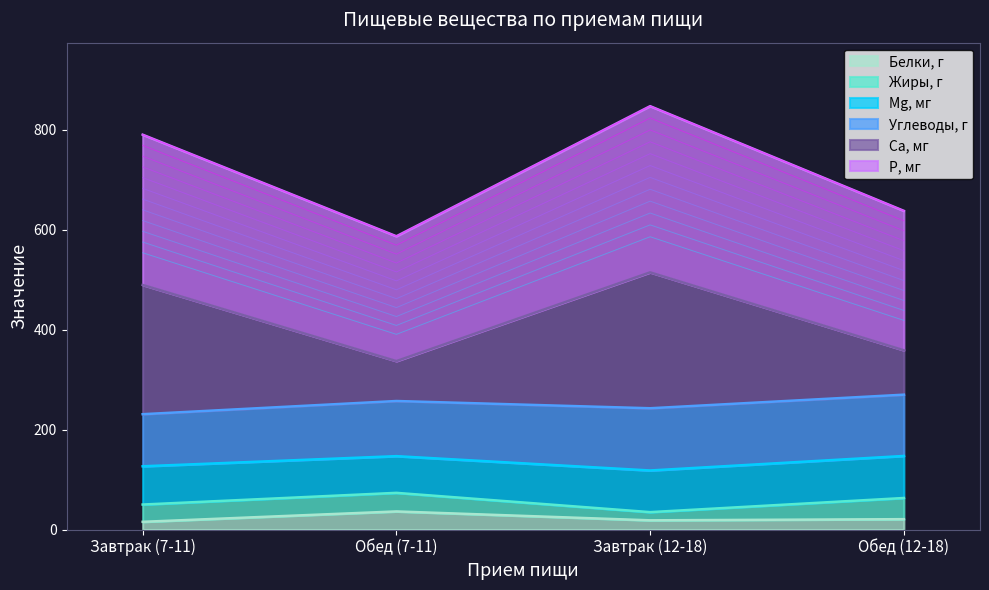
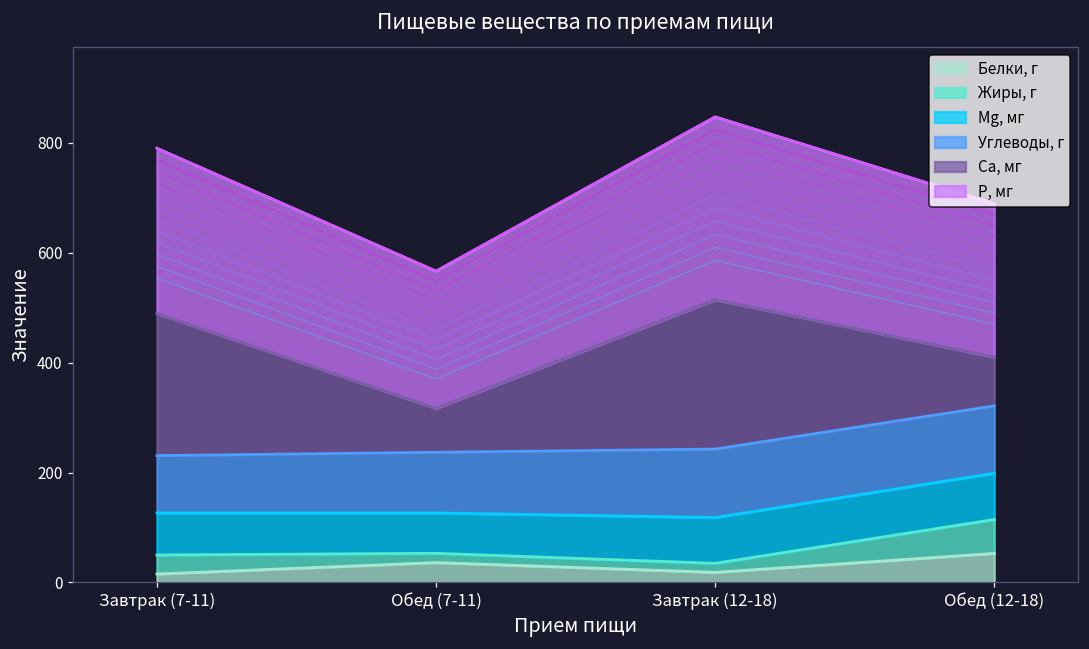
  {
    "Белки, г": {
      "Завтрак (7-11)": 20,
      "Обед (7-11)": 40,
      "Завтрак (12-18)": 20,
-     "Обед (12-18)": 20
+     "Обед (12-18)": 50
    },
    "Жиры, г": {
      "Завтрак (7-11)": 30,
-     "Обед (7-11)": 40,
+     "Обед (7-11)": 20,
      "Завтрак (12-18)": 20,
-     "Обед (12-18)": 40
+     "Обед (12-18)": 60
    }
  }
